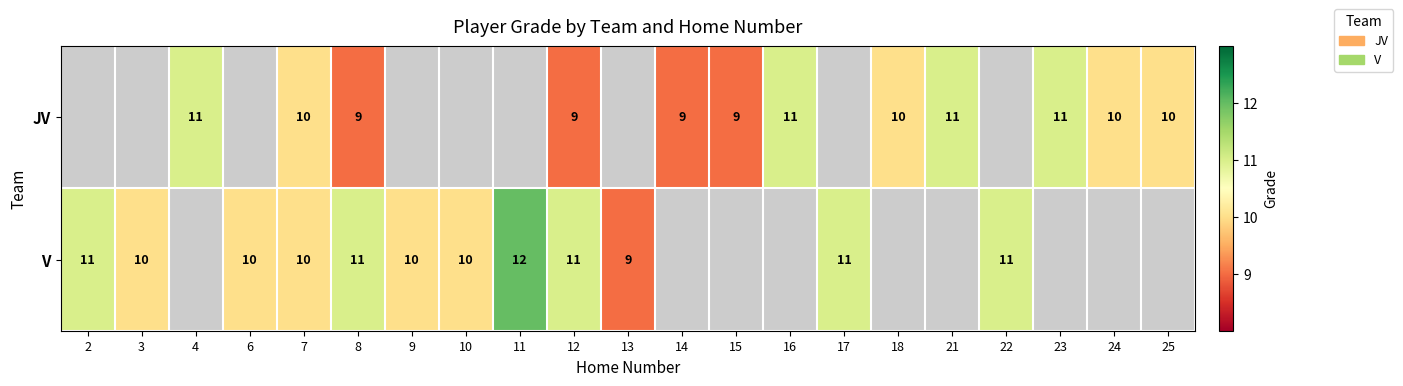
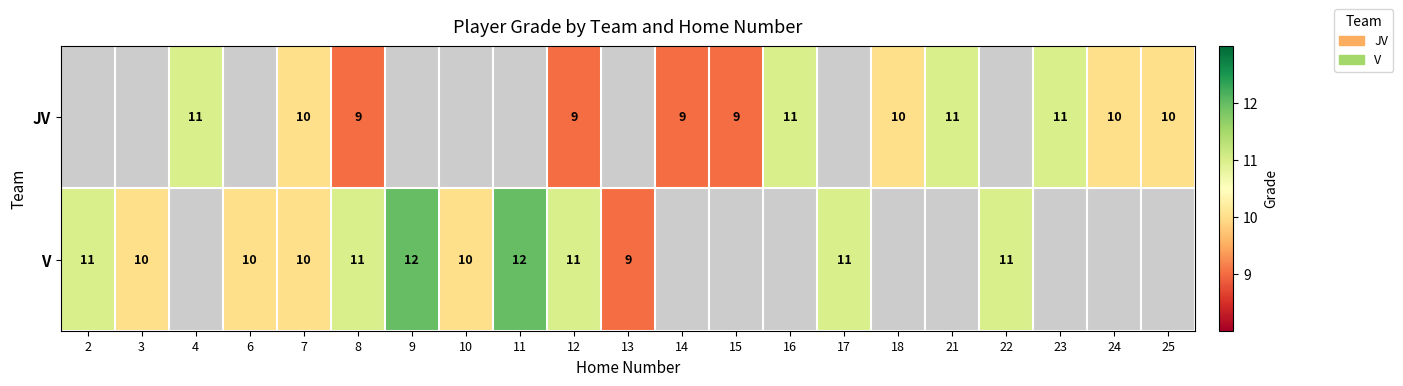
  {
    "JV": {
      "4": 11,
      "7": 10,
      "8": 9,
      "12": 9,
      "14": 9,
      "15": 9,
      "16": 11,
      "18": 10,
      "21": 11,
      "23": 11,
      "24": 10,
      "25": 10
    },
    "V": {
      "2": 11,
      "3": 10,
      "6": 10,
      "7": 10,
      "8": 11,
-     "9": 10,
+     "9": 12,
      "10": 10,
      "11": 12,
      "12": 11,
      "13": 9,
      "17": 11,
      "22": 11
    }
  }
